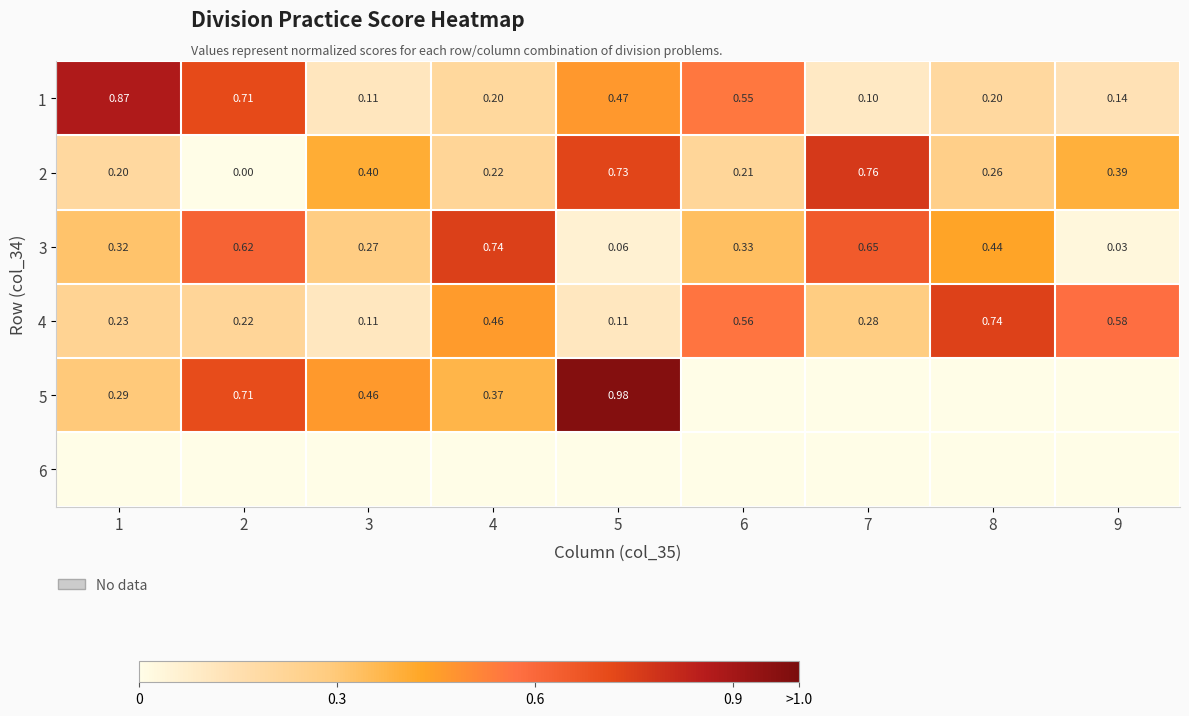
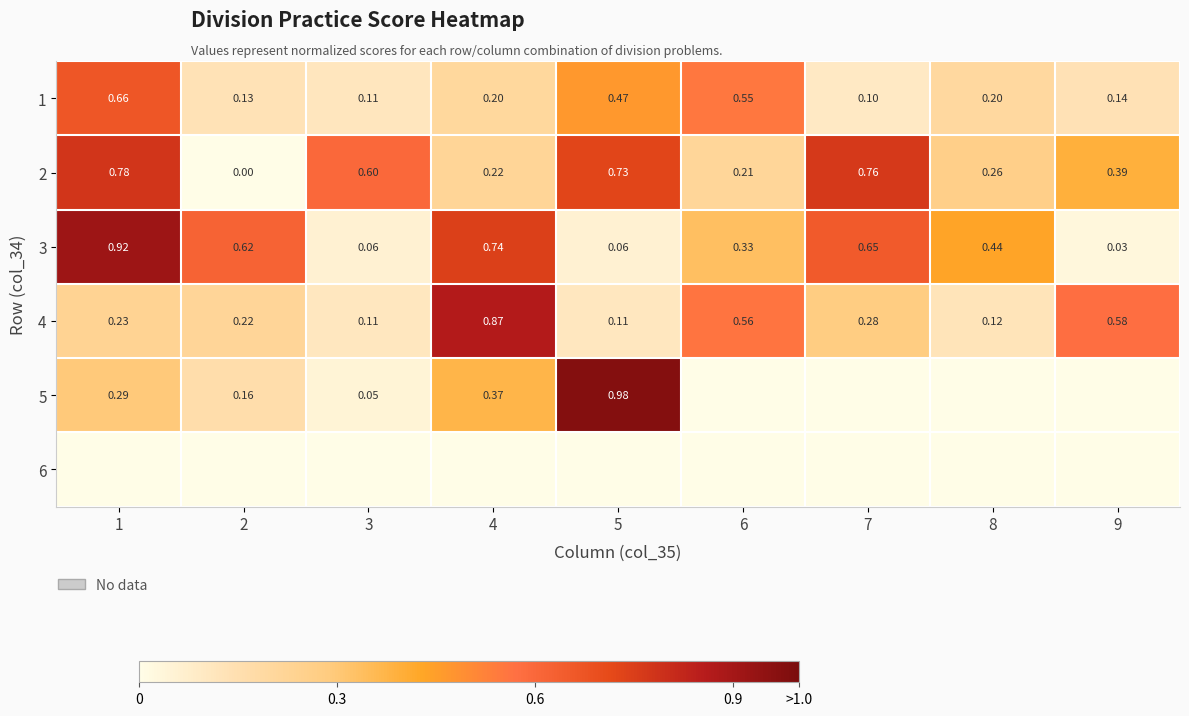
  {
    "1": {
-     "1": 0.87,
-     "2": 0.71,
+     "1": 0.66,
+     "2": 0.13,
      "3": 0.11,
      "4": 0.20,
      "5": 0.47,
      "6": 0.55,
      "7": 0.10,
      "8": 0.20,
      "9": 0.14
    },
    "2": {
-     "1": 0.20,
+     "1": 0.78,
      "2": 0.00,
-     "3": 0.40,
+     "3": 0.60,
      "4": 0.22,
      "5": 0.73,
      "6": 0.21,
      "7": 0.76,
      "8": 0.26,
      "9": 0.39
    },
    "3": {
-     "1": 0.32,
+     "1": 0.92,
      "2": 0.62,
-     "3": 0.27,
+     "3": 0.06,
      "4": 0.74,
      "5": 0.06,
      "6": 0.33,
      "7": 0.65,
      "8": 0.44,
      "9": 0.03
    },
    "4": {
      "1": 0.23,
      "2": 0.22,
      "3": 0.11,
-     "4": 0.46,
+     "4": 0.87,
      "5": 0.11,
      "6": 0.56,
      "7": 0.28,
-     "8": 0.74,
+     "8": 0.12,
      "9": 0.58
    },
    "5": {
      "1": 0.29,
-     "2": 0.71,
-     "3": 0.46,
+     "2": 0.16,
+     "3": 0.05,
      "4": 0.37,
      "5": 0.98
    }
  }
